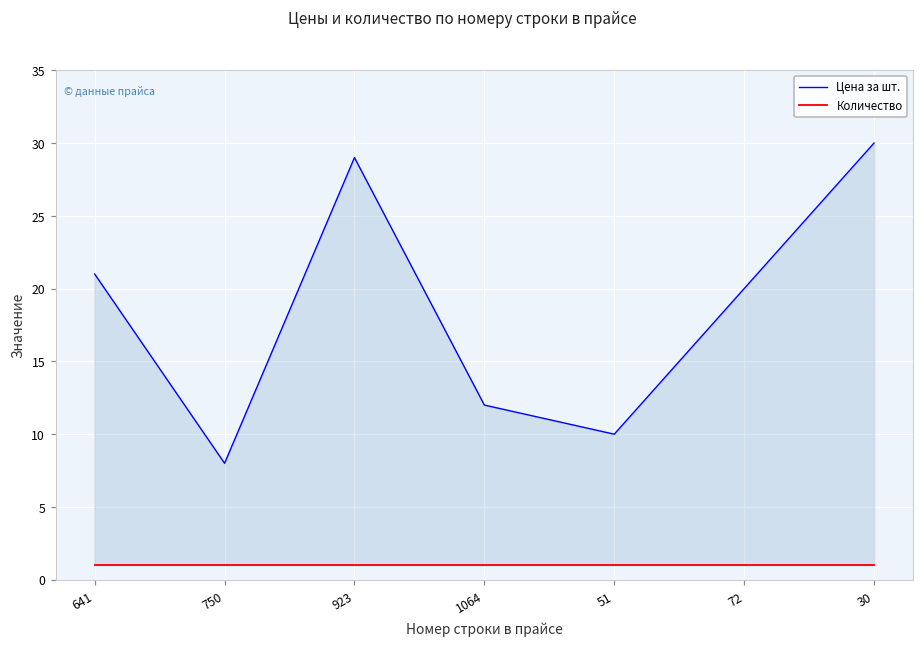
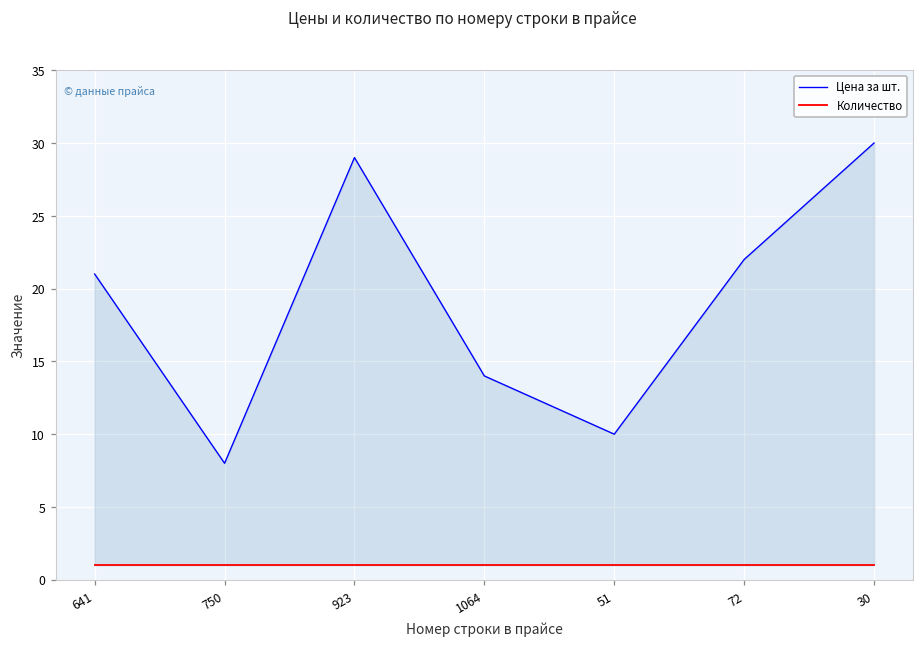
  {
    "Цена за шт.": {
      "641": 21,
      "750": 8,
      "923": 29,
-     "1064": 12,
+     "1064": 14,
      "51": 10,
-     "72": 20,
+     "72": 22,
      "30": 30
    },
    "Количество": {
      "641": 1,
      "750": 1,
      "923": 1,
      "1064": 1,
      "51": 1,
      "72": 1,
      "30": 1
    }
  }
